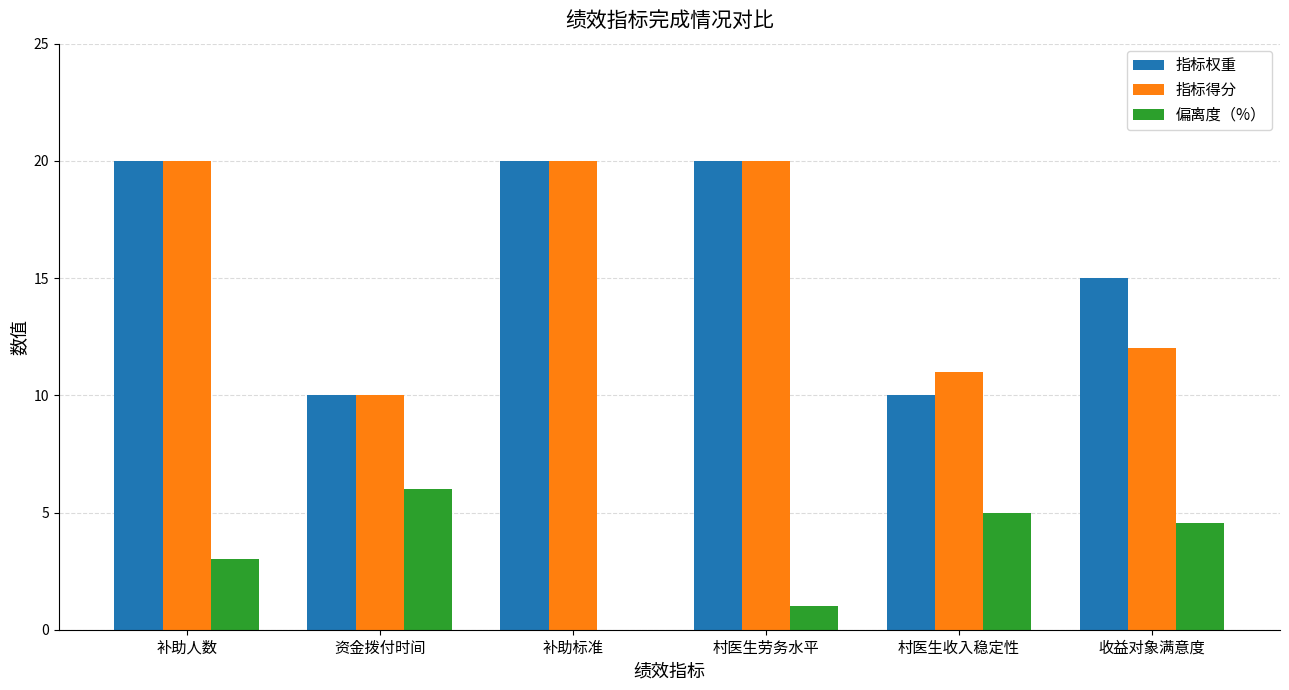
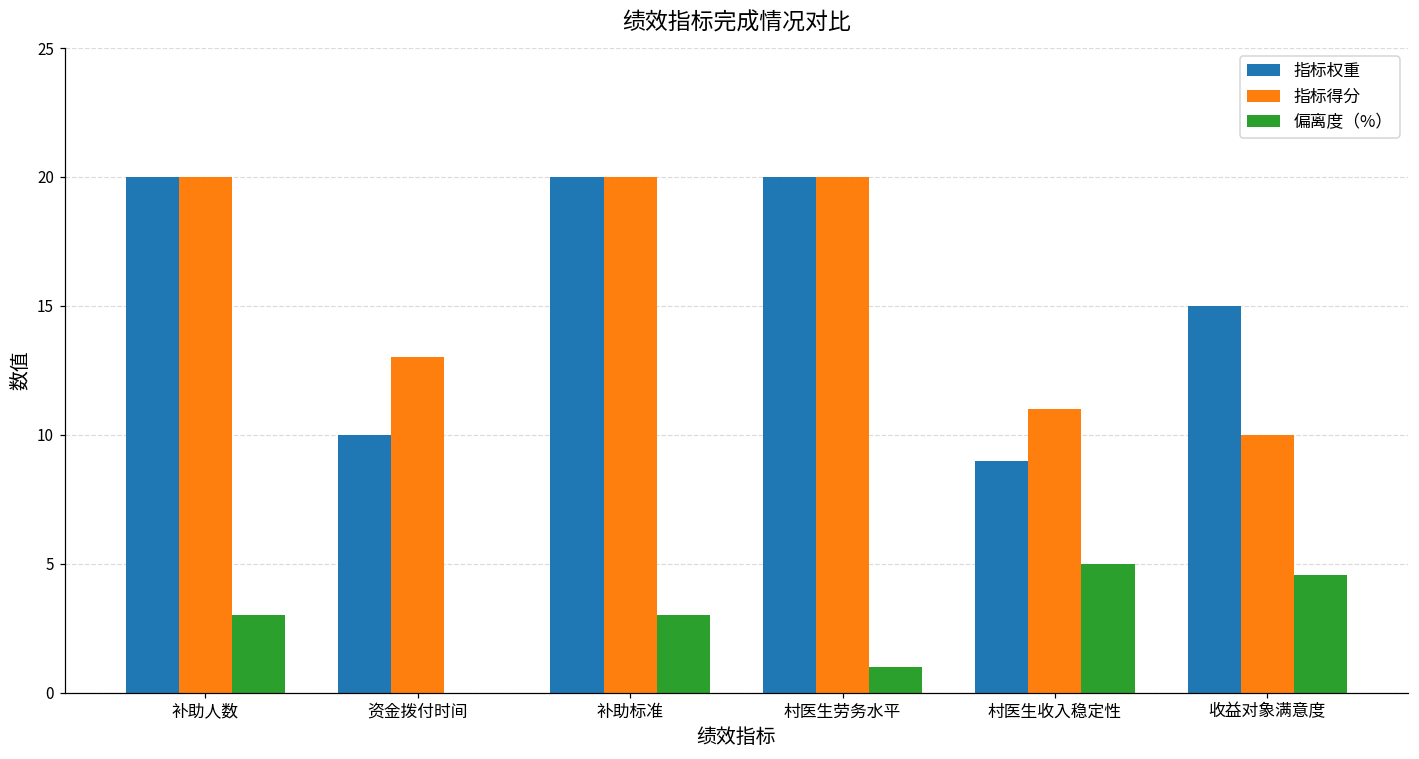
  {
    "指标权重": {
      "补助人数": 20,
      "资金拨付时间": 10,
      "补助标准": 20,
      "村医生劳务水平": 20,
-     "村医生收入稳定性": 10,
+     "村医生收入稳定性": 9,
      "收益对象满意度": 15
    },
    "指标得分": {
      "补助人数": 20,
-     "资金拨付时间": 10,
+     "资金拨付时间": 13,
      "补助标准": 20,
      "村医生劳务水平": 20,
      "村医生收入稳定性": 11,
-     "收益对象满意度": 12
+     "收益对象满意度": 10
    },
    "偏离度（%）": {
      "补助人数": 3,
-     "资金拨付时间": 6,
-     "补助标准": 0,
+     "资金拨付时间": 0,
+     "补助标准": 3,
      "村医生劳务水平": 1,
      "村医生收入稳定性": 5,
      "收益对象满意度": 4.6
    }
  }
